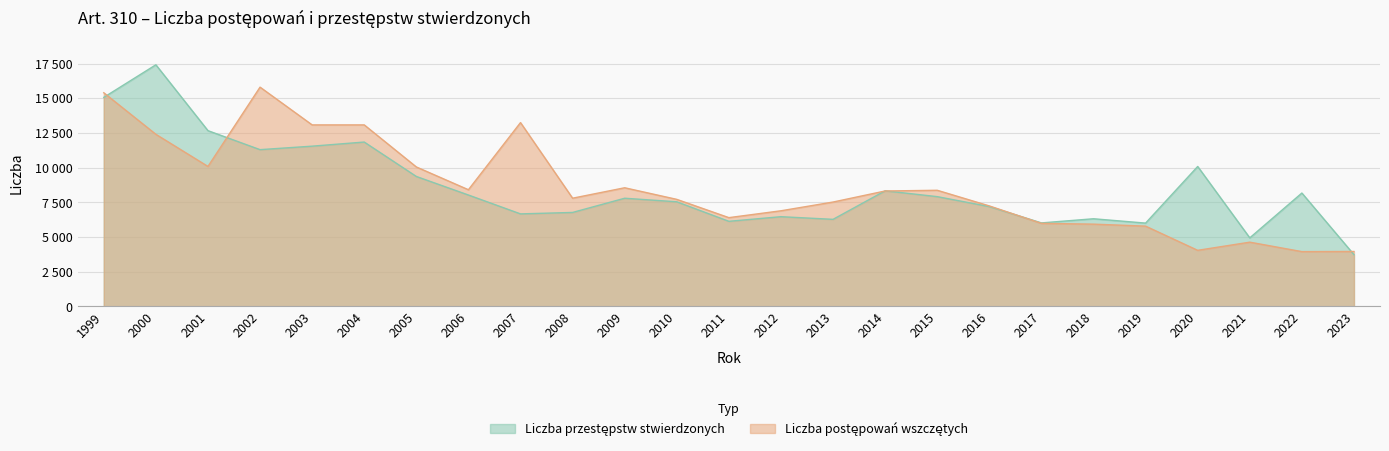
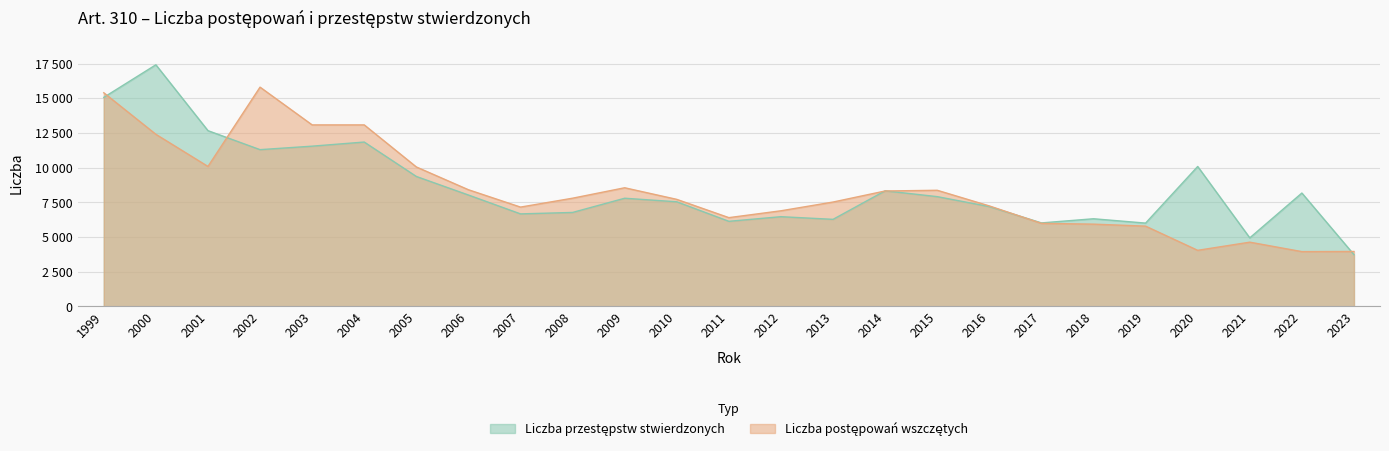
  {
    "Liczba przestępstw stwierdzonych": {
      "1999": 15100,
      "2000": 17400,
      "2001": 12700,
      "2002": 11300,
      "2003": 11600,
      "2004": 11900,
      "2005": 9400,
      "2006": 8000,
      "2007": 6700,
      "2008": 6800,
      "2009": 7800,
      "2011": 6100,
      "2012": 6500,
      "2013": 6300,
      "2015": 7900,
      "2018": 6300,
      "2019": 6000,
      "2020": 10100,
      "2021": 4900,
      "2022": 8200,
      "2023": 3700
    },
    "Liczba postępowań wszczętych": {
      "1999": 15400,
      "2000": 12400,
      "2001": 10100,
      "2002": 15800,
      "2003": 13100,
      "2004": 13100,
      "2005": 10100,
      "2006": 8400,
-     "2007": 13300,
+     "2007": 7200,
      "2008": 7800,
      "2009": 8600,
      "2011": 6400,
      "2012": 6900,
      "2013": 7500,
      "2015": 8400,
      "2018": 5900,
      "2019": 5800,
      "2020": 4000,
      "2021": 4600,
      "2022": 4000,
      "2023": 4000
    }
  }
